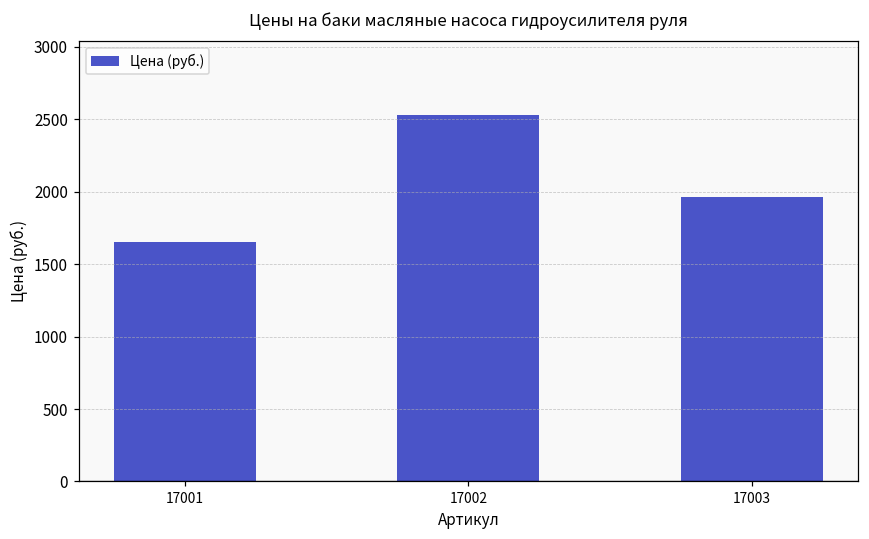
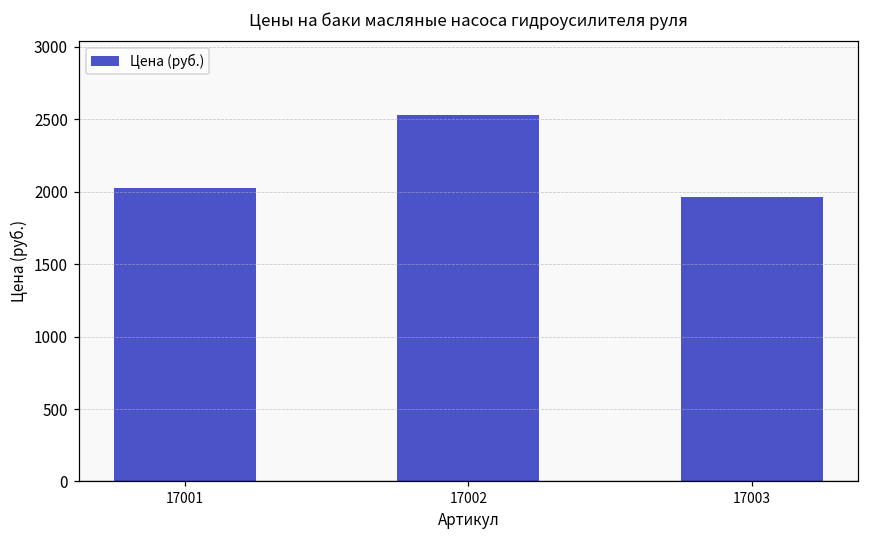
  {
-   "17001": 1650,
+   "17001": 2030,
    "17002": 2530,
    "17003": 1970
  }
